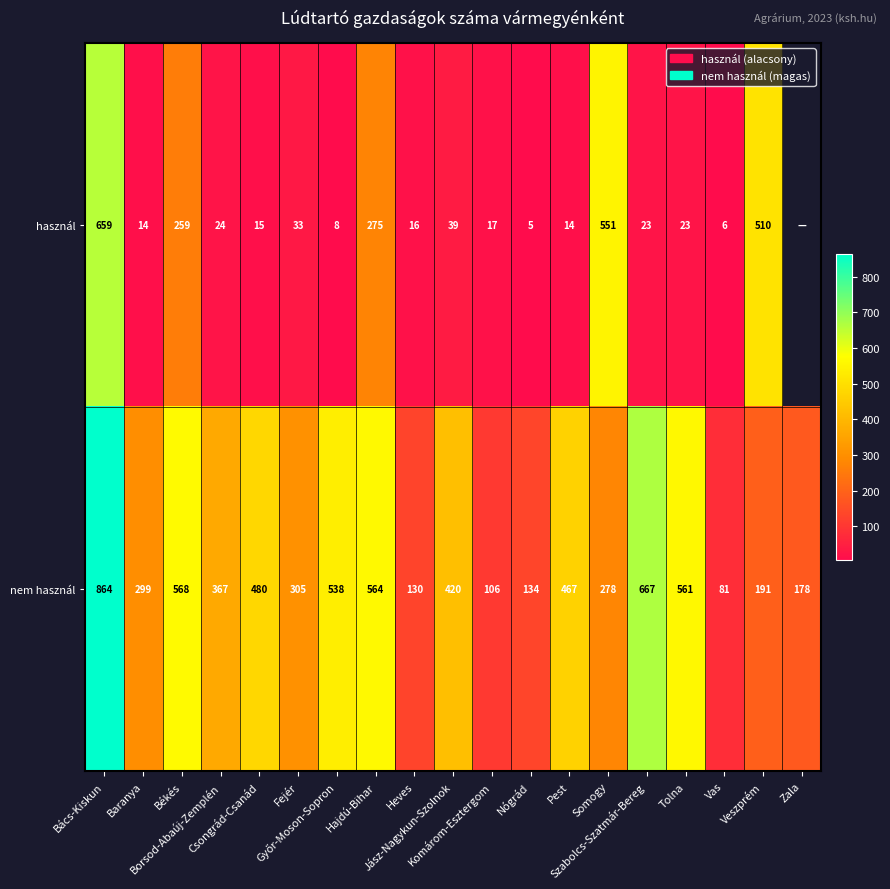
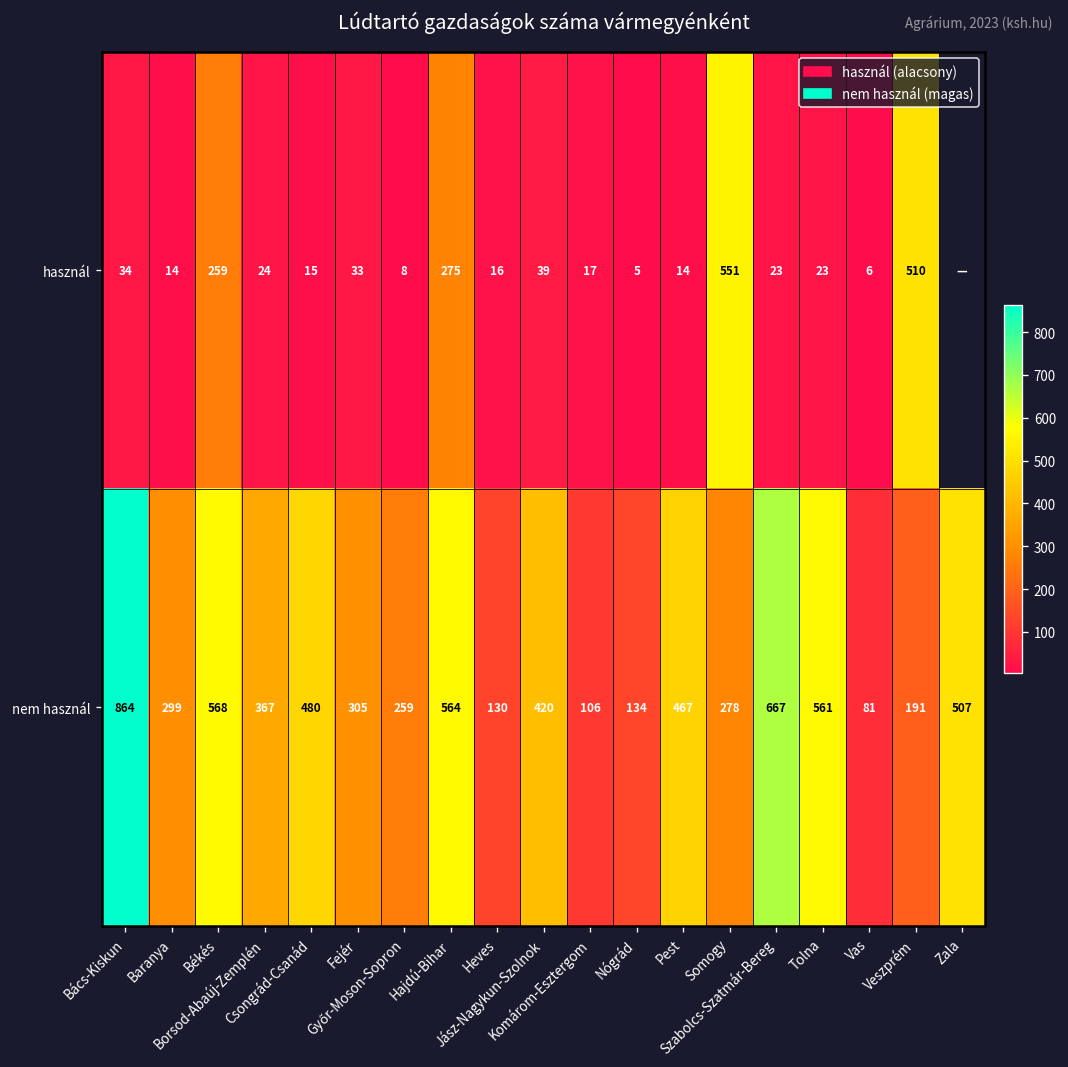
  {
    "használ": {
-     "Bács-Kiskun": 659,
+     "Bács-Kiskun": 34,
      "Baranya": 14,
      "Békés": 259,
      "Borsod-Abaúj-Zemplén": 24,
      "Csongrád-Csanád": 15,
      "Fejér": 33,
      "Győr-Moson-Sopron": 8,
      "Hajdú-Bihar": 275,
      "Heves": 16,
      "Jász-Nagykun-Szolnok": 39,
      "Komárom-Esztergom": 17,
      "Nógrád": 5,
      "Pest": 14,
      "Somogy": 551,
      "Szabolcs-Szatmár-Bereg": 23,
      "Tolna": 23,
      "Vas": 6,
      "Veszprém": 510
    },
    "nem használ": {
      "Bács-Kiskun": 864,
      "Baranya": 299,
      "Békés": 568,
      "Borsod-Abaúj-Zemplén": 367,
      "Csongrád-Csanád": 480,
      "Fejér": 305,
-     "Győr-Moson-Sopron": 538,
+     "Győr-Moson-Sopron": 259,
      "Hajdú-Bihar": 564,
      "Heves": 130,
      "Jász-Nagykun-Szolnok": 420,
      "Komárom-Esztergom": 106,
      "Nógrád": 134,
      "Pest": 467,
      "Somogy": 278,
      "Szabolcs-Szatmár-Bereg": 667,
      "Tolna": 561,
      "Vas": 81,
      "Veszprém": 191,
-     "Zala": 178
+     "Zala": 507
    }
  }
